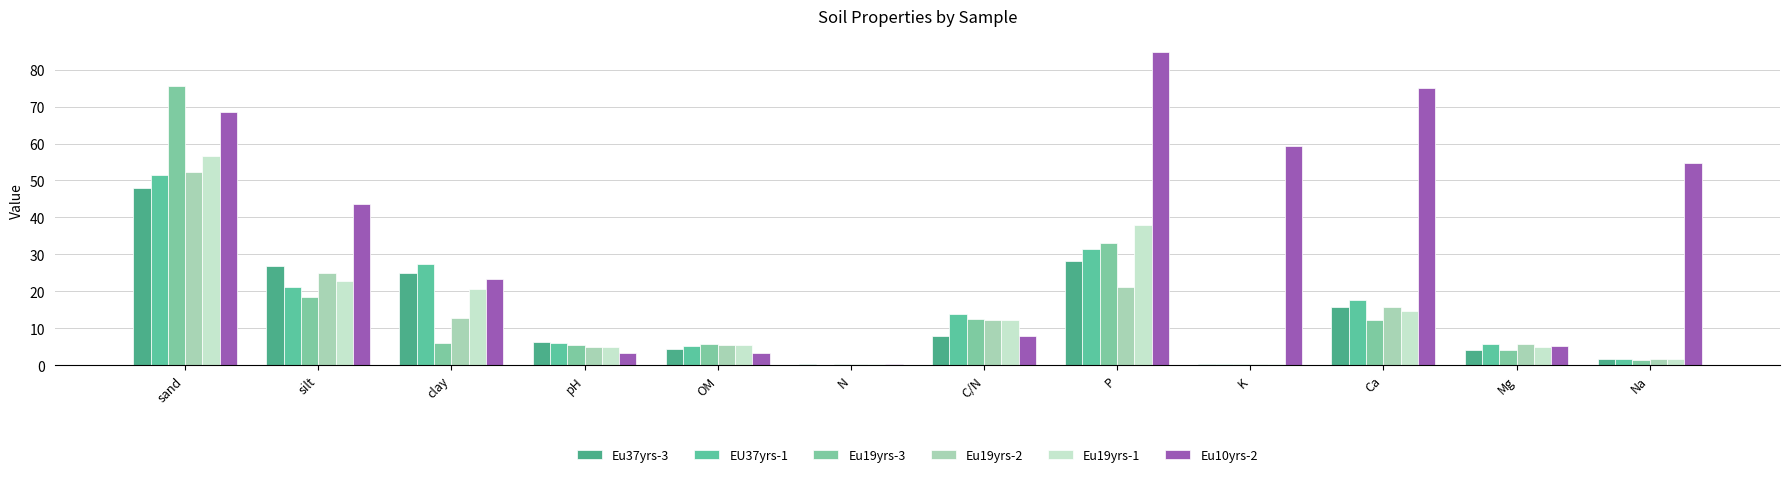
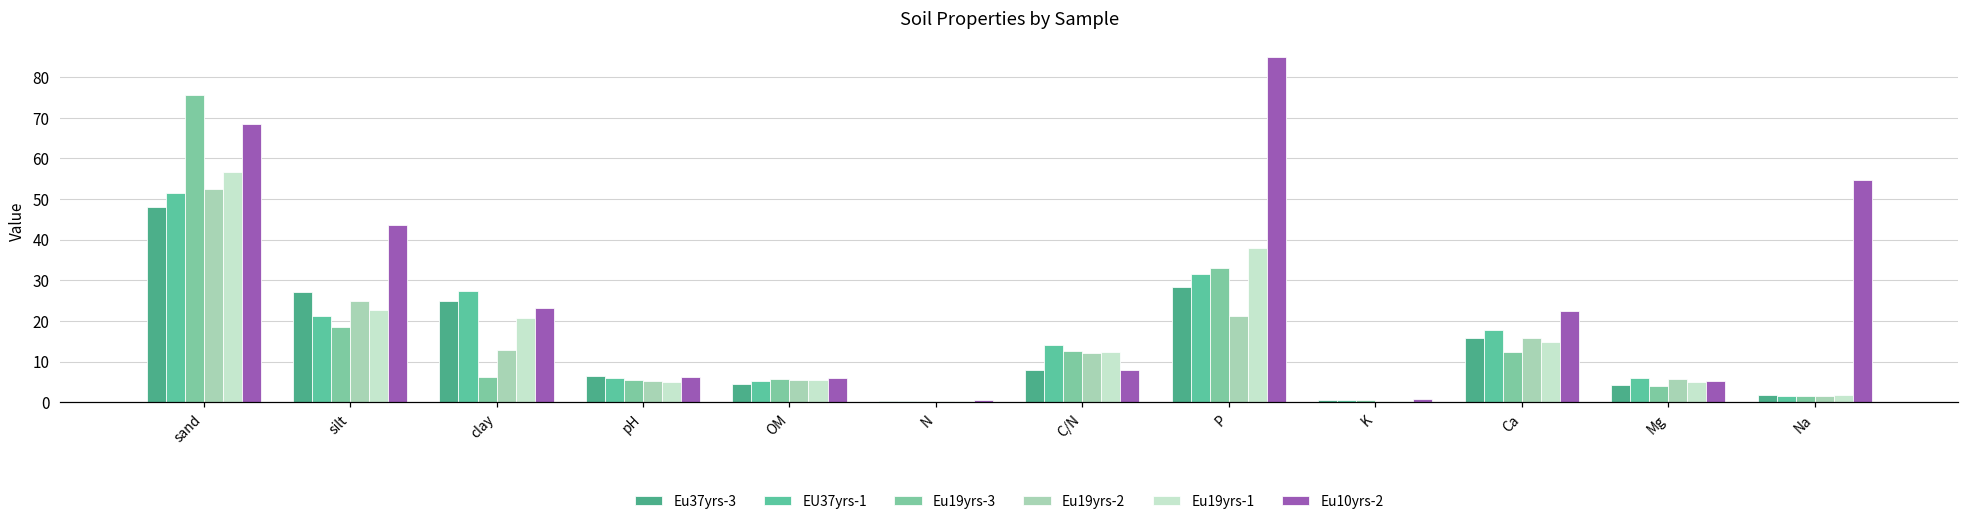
  {
    "Eu10yrs-2": {
      "sand": 68,
      "silt": 44,
      "clay": 23,
-     "pH": 3,
-     "OM": 3,
+     "pH": 6,
+     "OM": 6,
      "C/N": 8,
      "P": 85,
-     "K": 59,
-     "Ca": 75,
+     "K": 1,
+     "Ca": 22,
      "Mg": 5,
      "Na": 55
    }
  }
